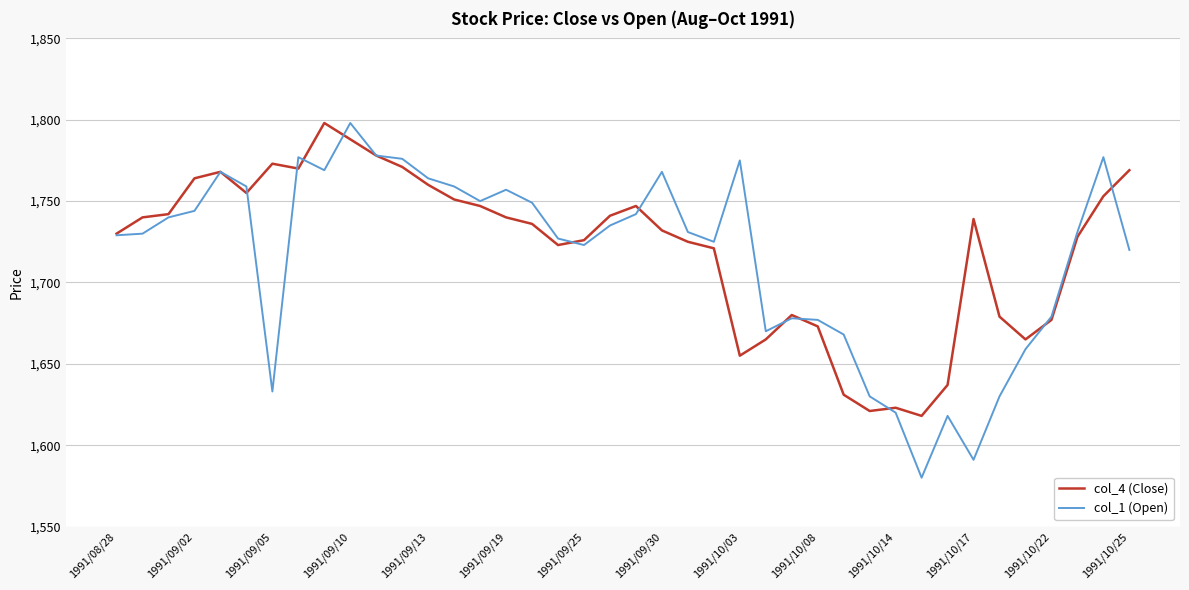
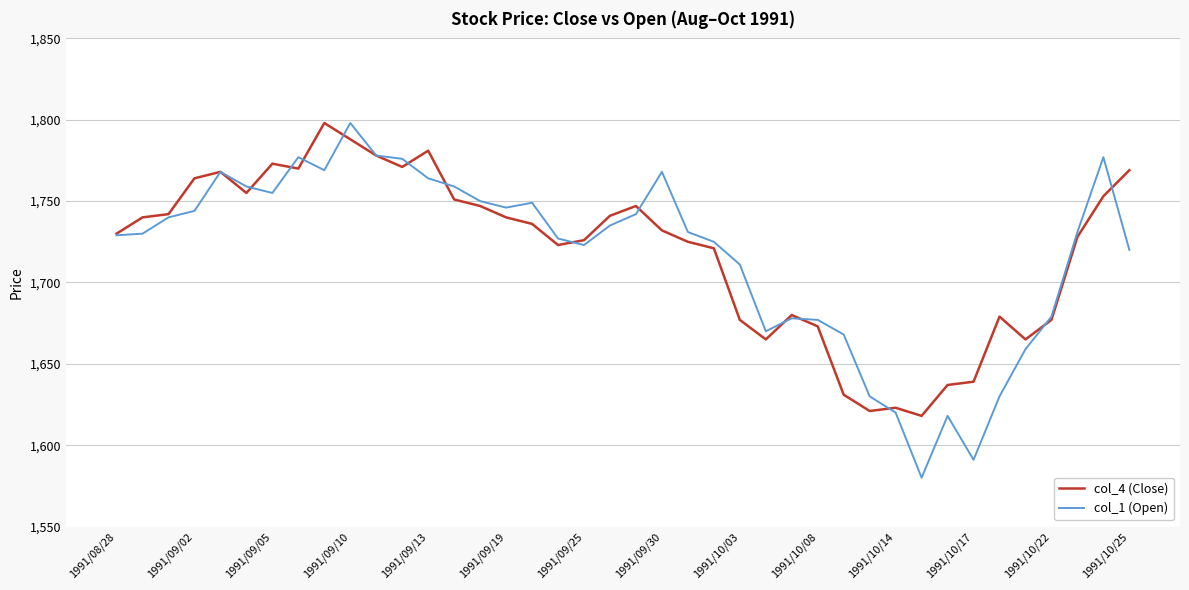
  {
    "col_4 (Close)": {
      "1991/09/02": "1,764",
      "1991/09/05": "1,773",
      "1991/09/10": "1,788",
-     "1991/09/13": "1,760",
+     "1991/09/13": "1,781",
      "1991/09/19": "1,740",
      "1991/09/25": "1,726",
      "1991/09/30": "1,732",
-     "1991/10/03": "1,655",
+     "1991/10/03": "1,677",
      "1991/10/08": "1,673",
      "1991/10/14": "1,623",
-     "1991/10/17": "1,739",
+     "1991/10/17": "1,639",
      "1991/10/22": "1,677",
      "1991/10/25": "1,769"
    },
    "col_1 (Open)": {
      "1991/09/02": "1,744",
-     "1991/09/05": "1,633",
+     "1991/09/05": "1,755",
      "1991/09/10": "1,798",
      "1991/09/13": "1,764",
-     "1991/09/19": "1,757",
+     "1991/09/19": "1,746",
      "1991/09/25": "1,723",
      "1991/09/30": "1,768",
-     "1991/10/03": "1,775",
+     "1991/10/03": "1,711",
      "1991/10/08": "1,677",
      "1991/10/14": "1,620",
      "1991/10/17": "1,591",
      "1991/10/22": "1,679",
      "1991/10/25": "1,720"
    }
  }
